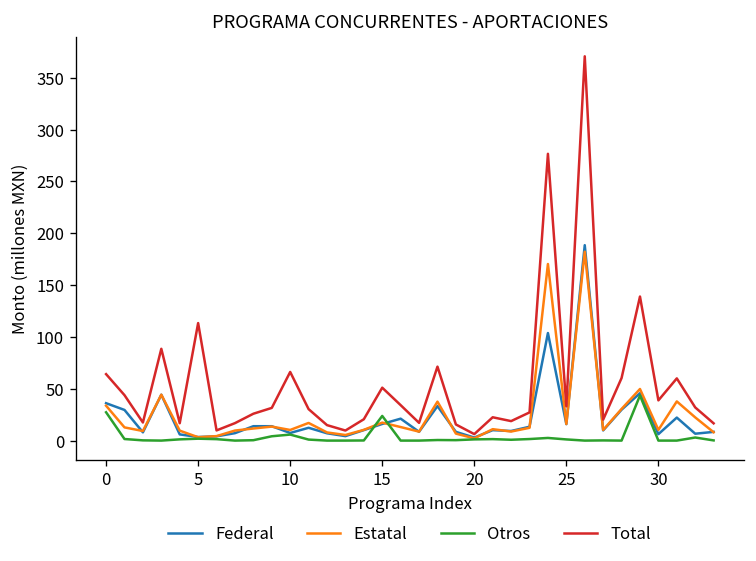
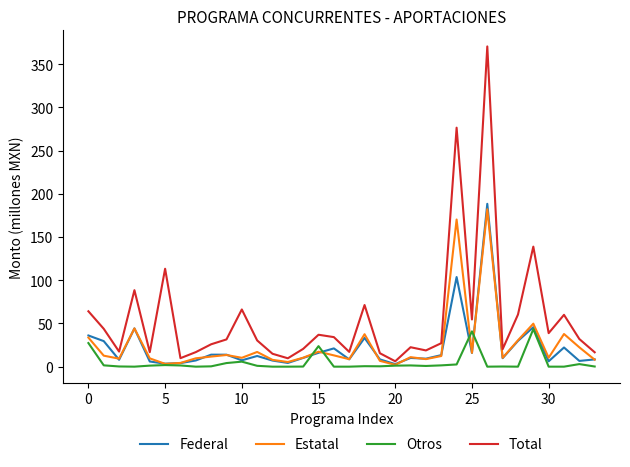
  {
    "Federal": {
      "30": 10
    },
    "Estatal": {
      "30": 10
    },
    "Otros": {
      "0": 30,
      "15": 20,
-     "25": 0,
+     "25": 40,
      "30": 0
    },
    "Total": {
      "0": 60,
      "5": 110,
      "10": 70,
-     "15": 50,
+     "15": 40,
      "20": 10,
-     "25": 30,
+     "25": 50,
      "30": 40
    }
  }
